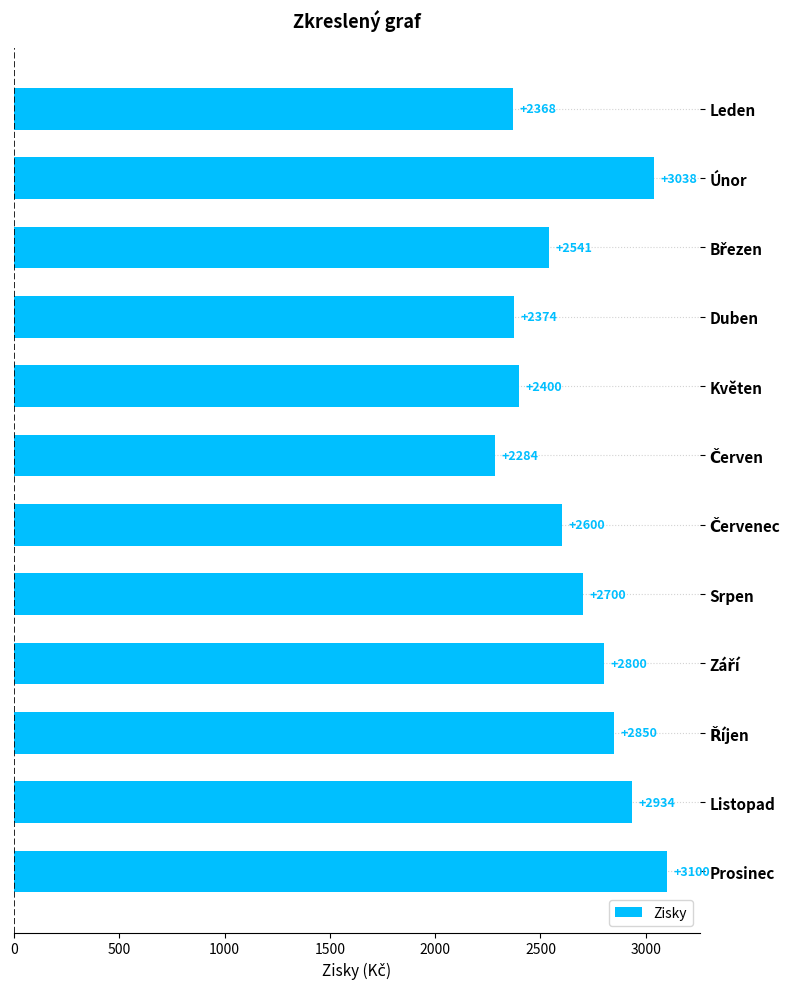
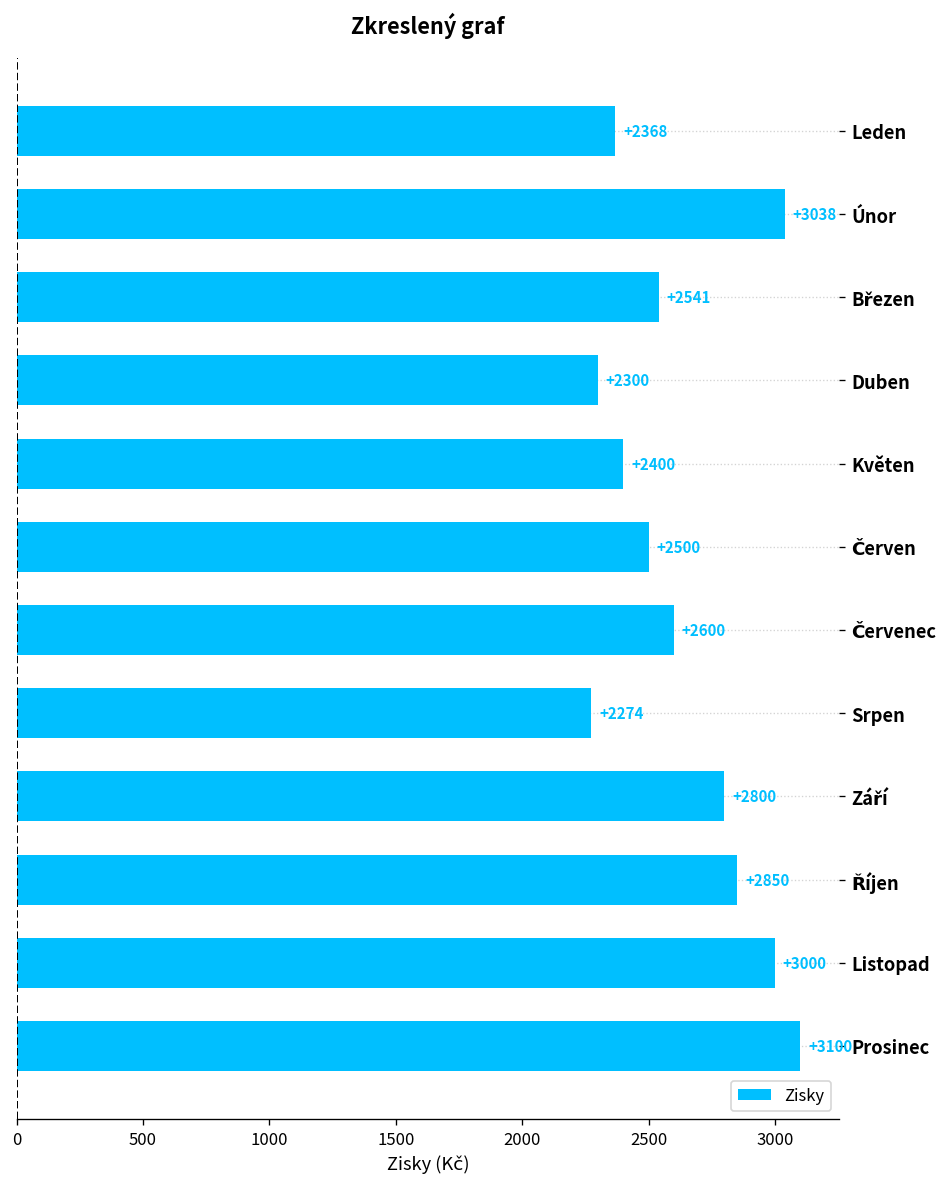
  {
    "Leden": "+2368",
    "Únor": "+3038",
    "Březen": "+2541",
-   "Duben": "+2374",
+   "Duben": "+2300",
    "Květen": "+2400",
-   "Červen": "+2284",
+   "Červen": "+2500",
    "Červenec": "+2600",
-   "Srpen": "+2700",
+   "Srpen": "+2274",
    "Září": "+2800",
    "Říjen": "+2850",
-   "Listopad": "+2934",
+   "Listopad": "+3000",
    "Prosinec": "+3100"
  }
